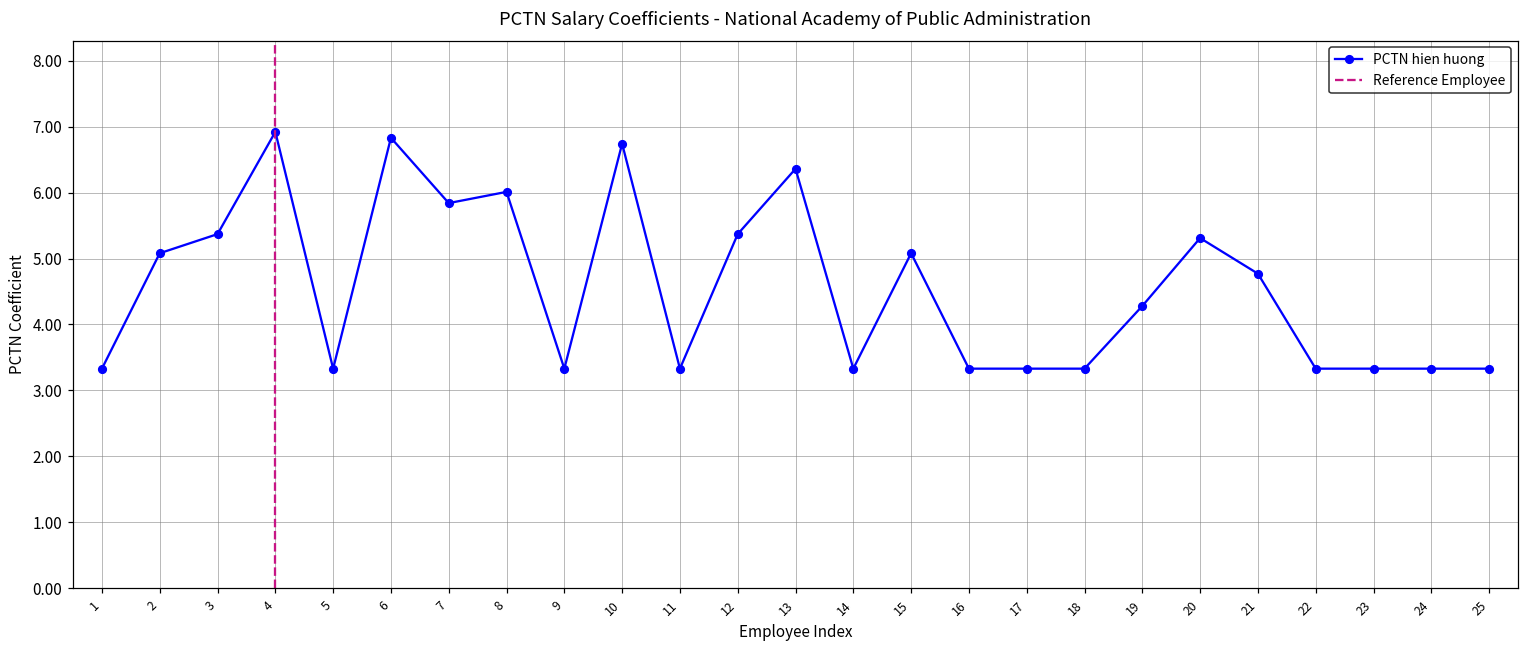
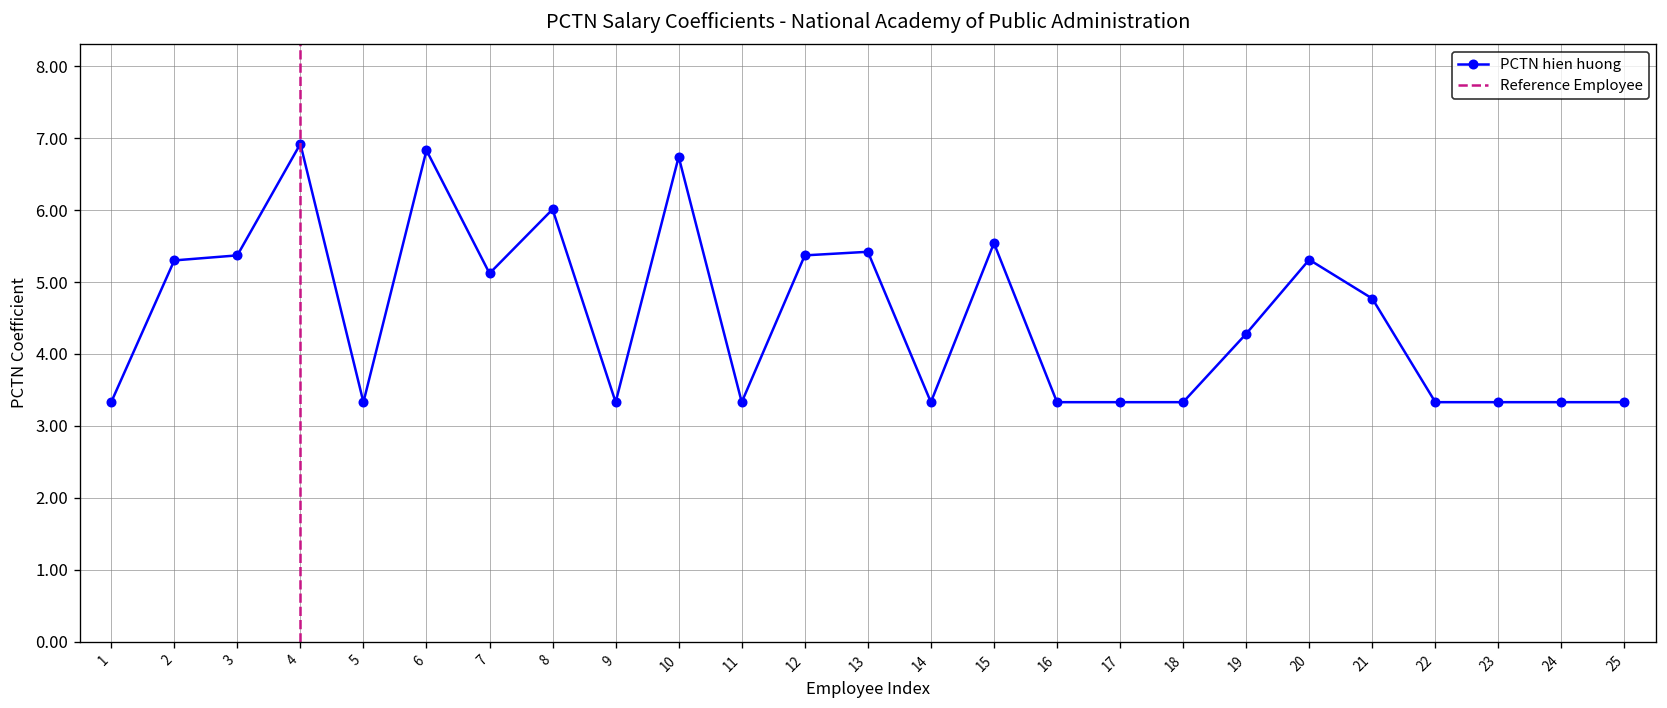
  {
    "1": 3.3,
-   "2": 5.1,
+   "2": 5.3,
    "3": 5.4,
    "4": 6.9,
    "5": 3.3,
    "6": 6.8,
-   "7": 5.8,
+   "7": 5.1,
    "8": 6.0,
    "9": 3.3,
    "10": 6.7,
    "11": 3.3,
    "12": 5.4,
-   "13": 6.4,
+   "13": 5.4,
    "14": 3.3,
-   "15": 5.1,
+   "15": 5.5,
    "16": 3.3,
    "17": 3.3,
    "18": 3.3,
    "19": 4.3,
    "20": 5.3,
    "21": 4.8,
    "22": 3.3,
    "23": 3.3,
    "24": 3.3,
    "25": 3.3
  }
